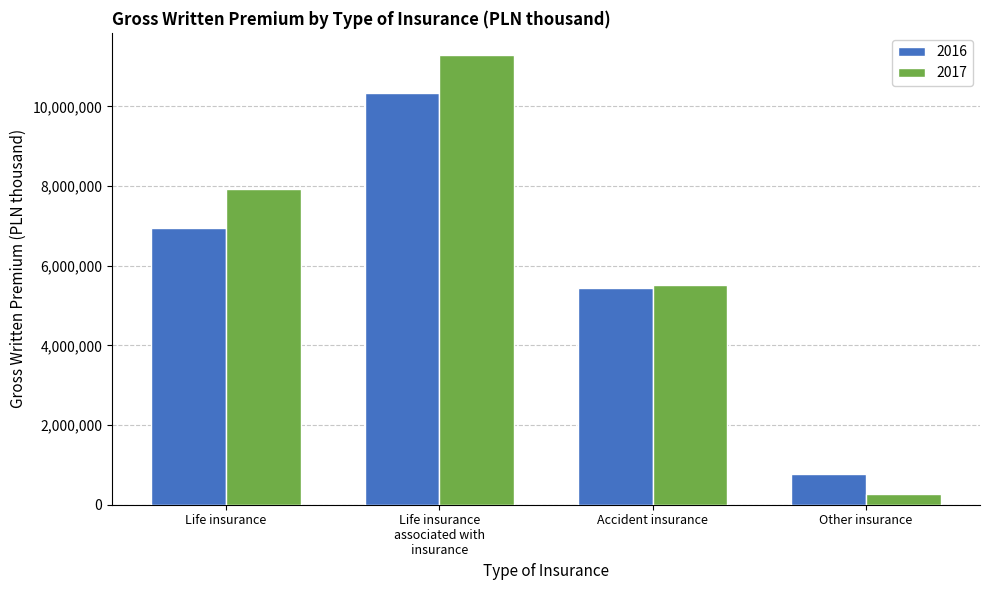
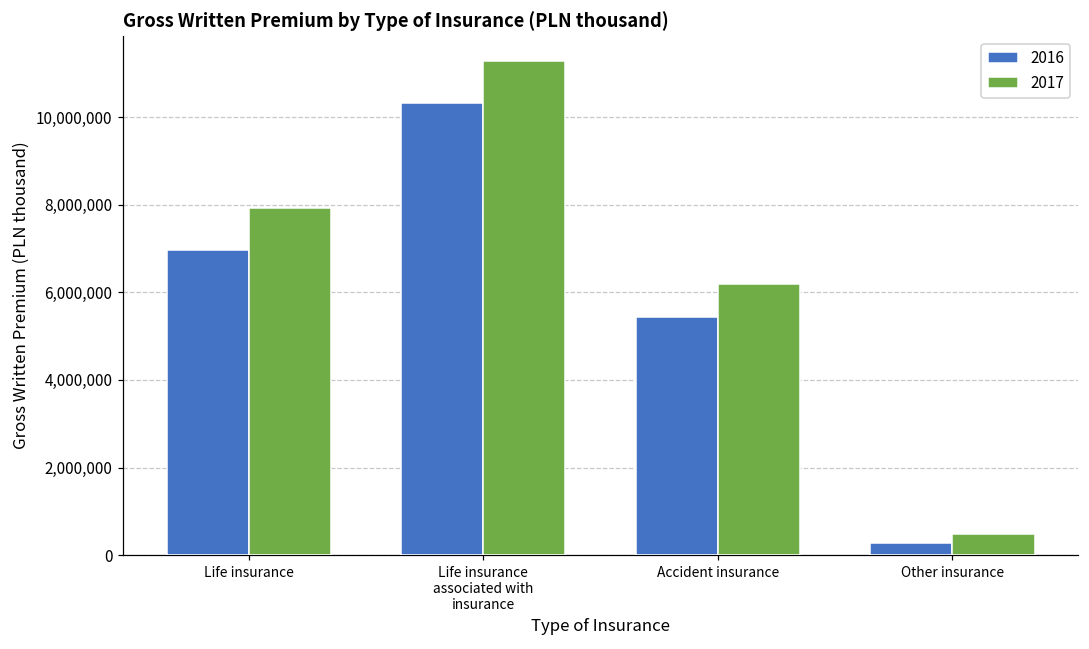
  {
    "2016": {
      "Life insurance": "7,000,000",
      "Life insurance associated with insurance": "10,300,000",
      "Accident insurance": "5,400,000",
-     "Other insurance": "800,000"
+     "Other insurance": "300,000"
    },
    "2017": {
      "Life insurance": "7,900,000",
      "Life insurance associated with insurance": "11,300,000",
-     "Accident insurance": "5,500,000",
-     "Other insurance": "300,000"
+     "Accident insurance": "6,200,000",
+     "Other insurance": "500,000"
    }
  }
